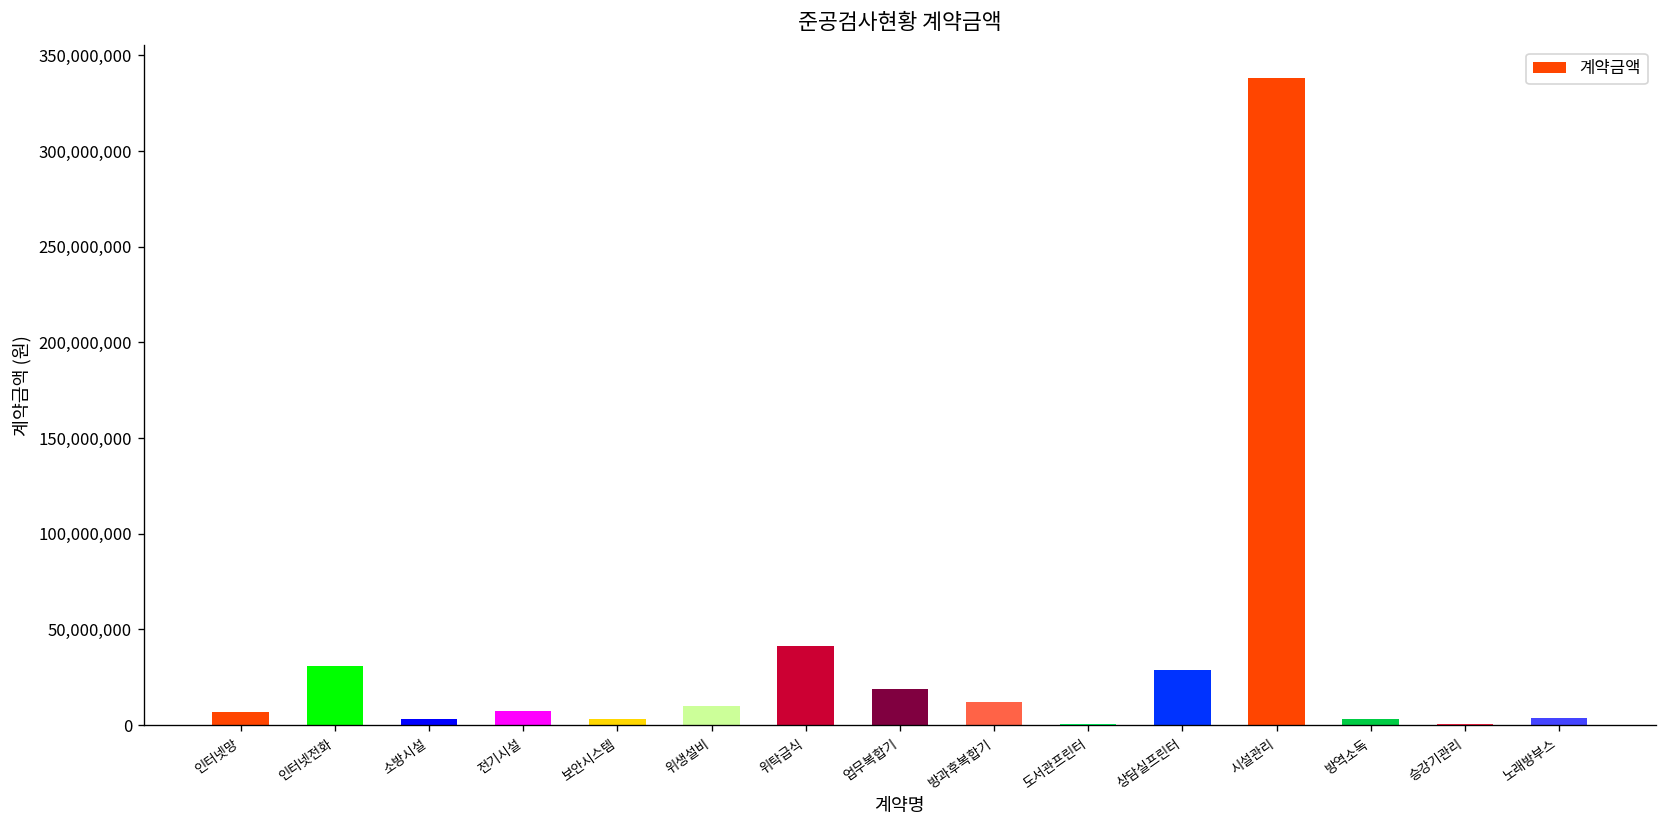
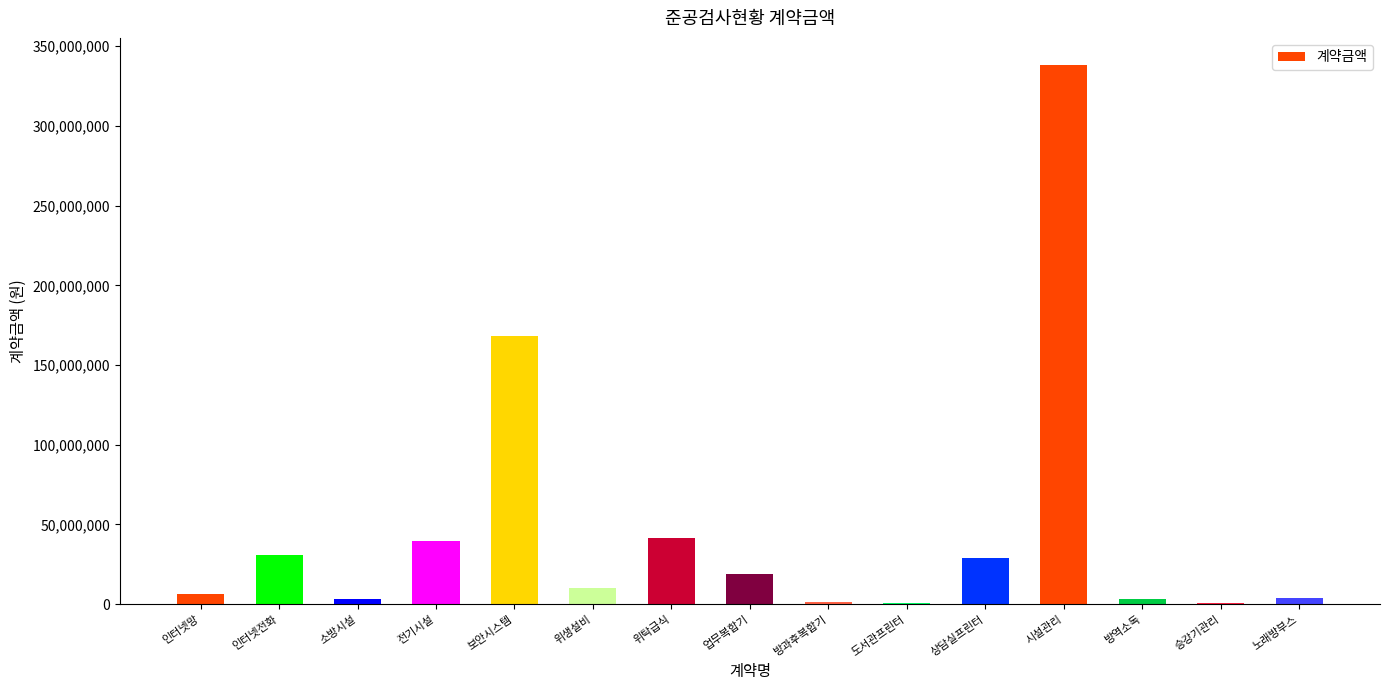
  {
    "인터넷망": "7,000,000",
    "인터넷전화": "31,000,000",
    "소방시설": "3,000,000",
-   "전기시설": "7,000,000",
-   "보안시스템": "3,000,000",
+   "전기시설": "40,000,000",
+   "보안시스템": "168,000,000",
    "위생설비": "10,000,000",
    "위탁급식": "41,000,000",
    "업무복합기": "19,000,000",
-   "방과후복합기": "12,000,000",
+   "방과후복합기": "2,000,000",
    "상담실프린터": "29,000,000",
    "시설관리": "338,000,000",
    "방역소독": "3,000,000",
    "노래방부스": "4,000,000"
  }
